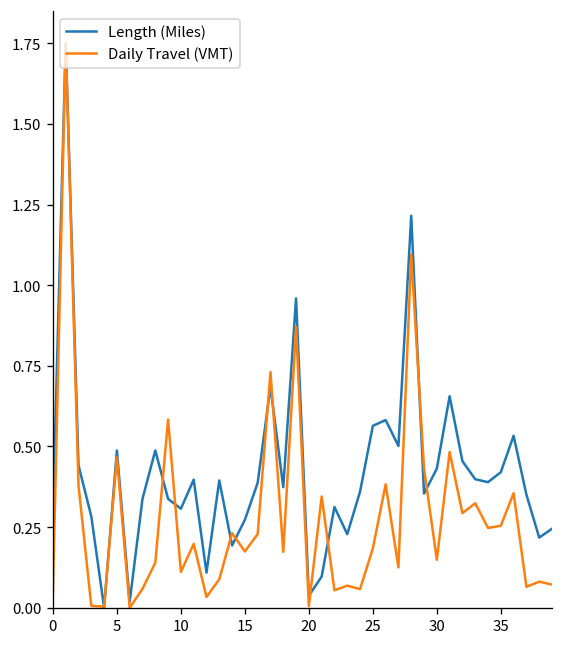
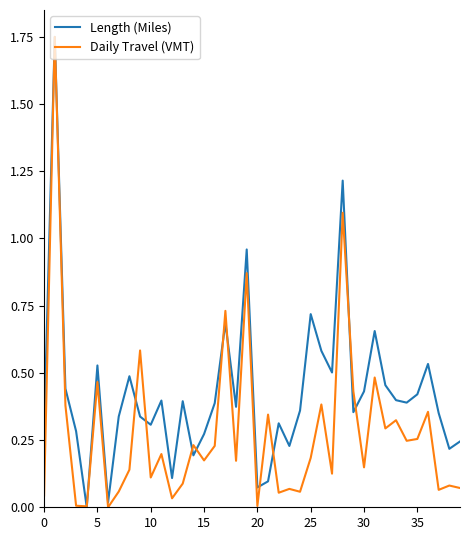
  {
    "Length (Miles)": {
      "0": 0.29,
-     "5": 0.49,
+     "5": 0.53,
      "10": 0.31,
      "15": 0.27,
-     "20": 0.04,
-     "25": 0.56,
+     "20": 0.07,
+     "25": 0.72,
      "30": 0.43,
      "35": 0.42
    },
    "Daily Travel (VMT)": {
      "0": 0.04,
      "5": 0.47,
      "10": 0.11,
      "15": 0.17,
      "20": 0.00,
      "25": 0.18,
      "30": 0.15,
      "35": 0.25
    }
  }
